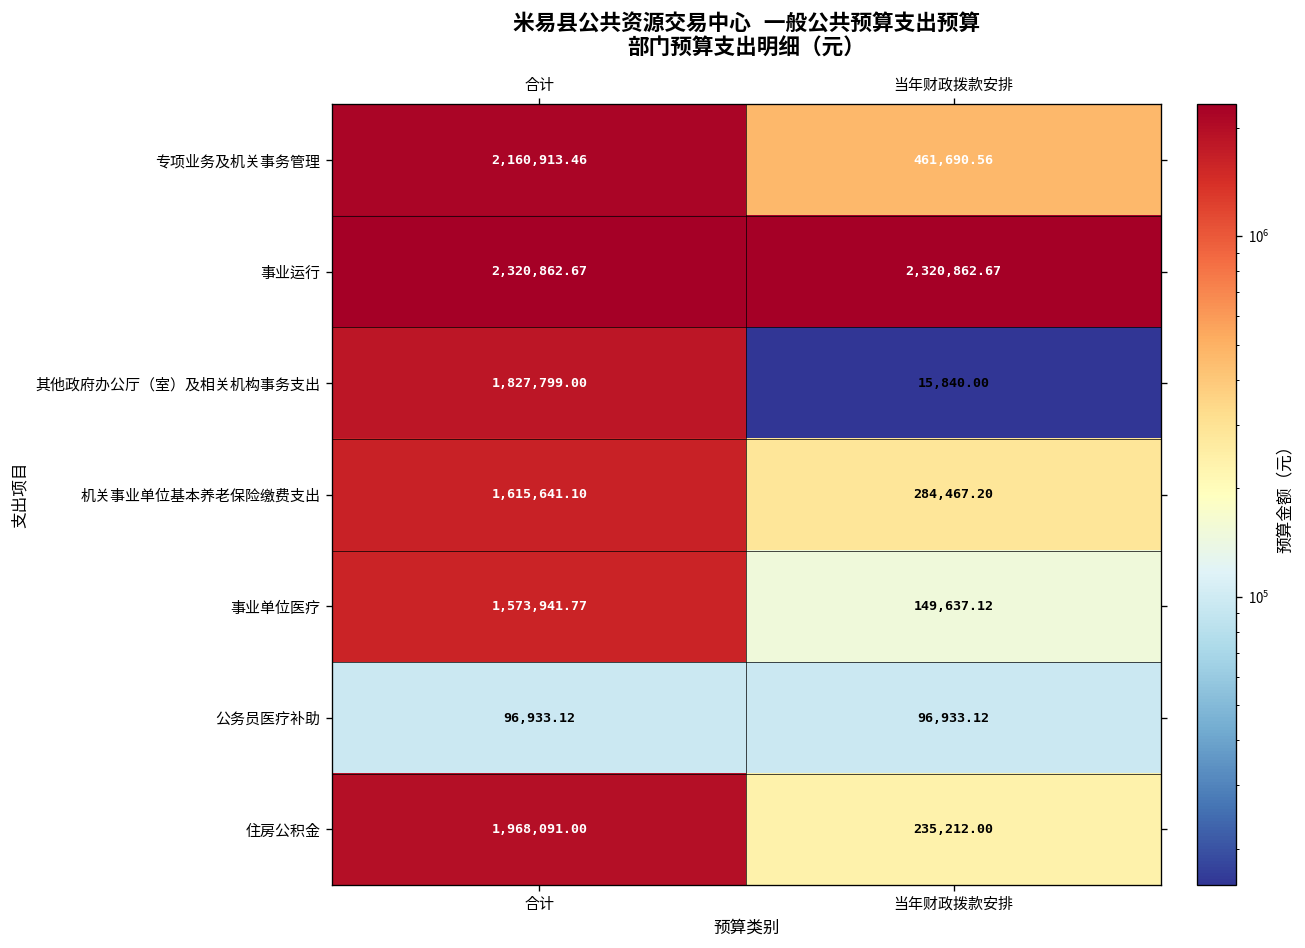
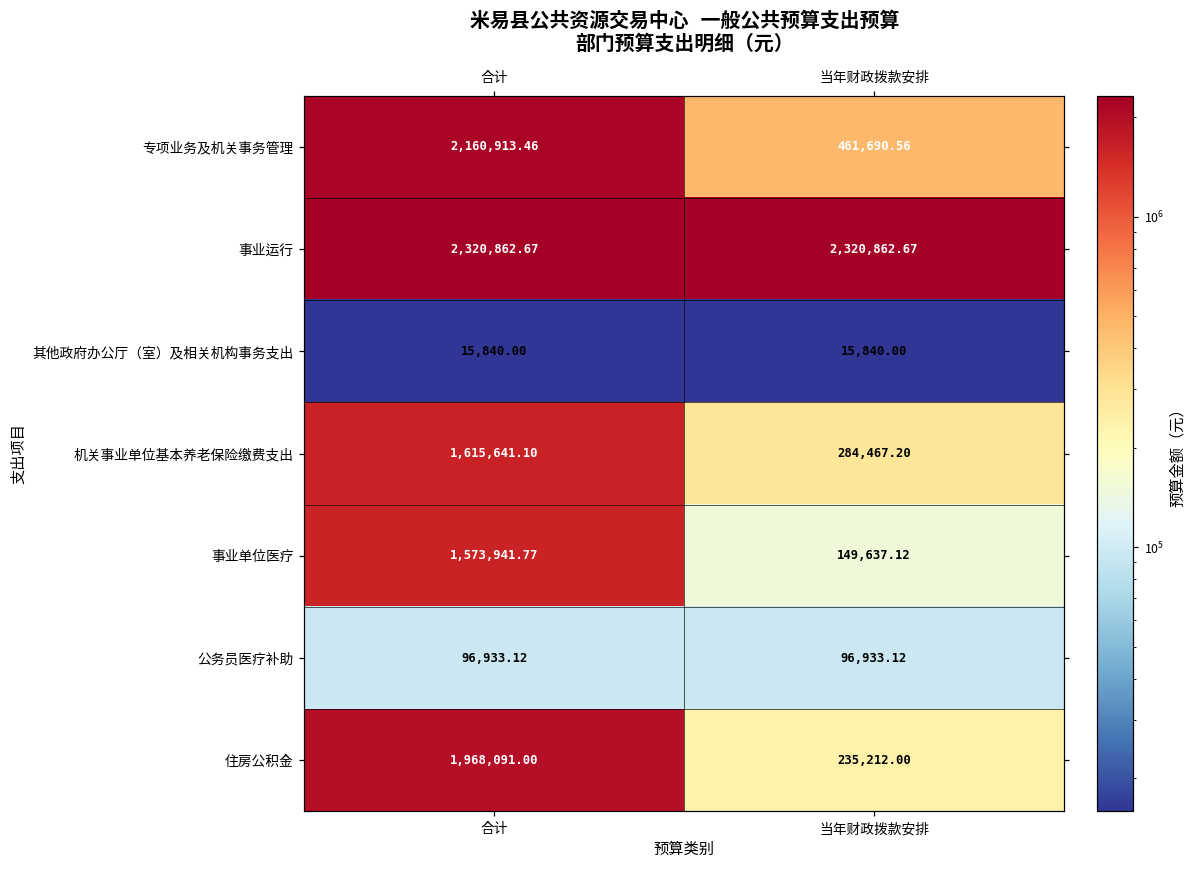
  {
    "专项业务及机关事务管理": {
      "合计": "2,160,913.46",
      "当年财政拨款安排": "461,690.56"
    },
    "事业运行": {
      "合计": "2,320,862.67",
      "当年财政拨款安排": "2,320,862.67"
    },
    "其他政府办公厅（室）及相关机构事务支出": {
-     "合计": "1,827,799.00",
+     "合计": "15,840.00",
      "当年财政拨款安排": "15,840.00"
    },
    "机关事业单位基本养老保险缴费支出": {
      "合计": "1,615,641.10",
      "当年财政拨款安排": "284,467.20"
    },
    "事业单位医疗": {
      "合计": "1,573,941.77",
      "当年财政拨款安排": "149,637.12"
    },
    "公务员医疗补助": {
      "合计": "96,933.12",
      "当年财政拨款安排": "96,933.12"
    },
    "住房公积金": {
      "合计": "1,968,091.00",
      "当年财政拨款安排": "235,212.00"
    }
  }
